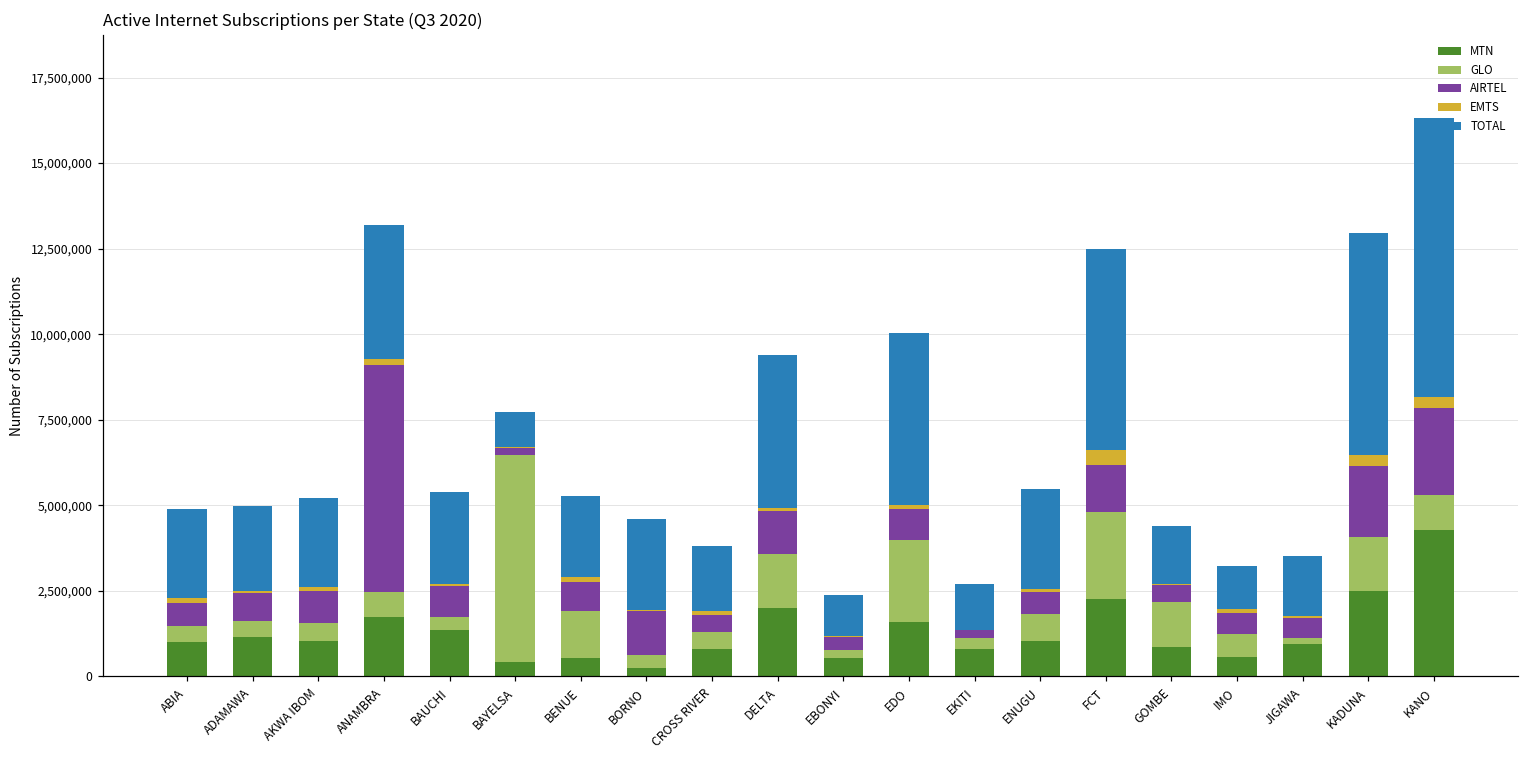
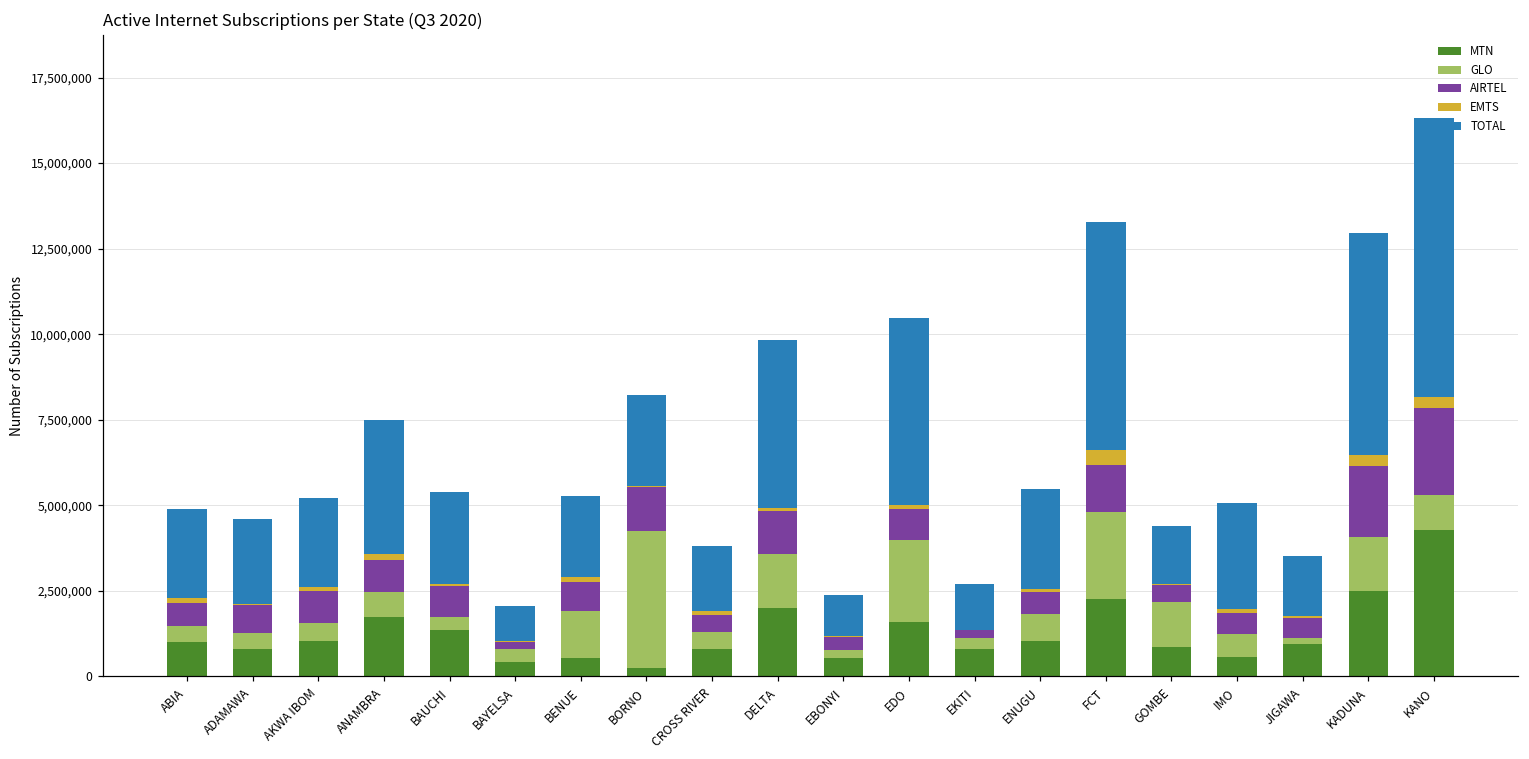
  {
    "MTN": {
      "ABIA": "1,000,000",
-     "ADAMAWA": "1,100,000",
+     "ADAMAWA": "800,000",
      "AKWA IBOM": "1,000,000",
      "ANAMBRA": "1,700,000",
      "BAUCHI": "1,400,000",
      "BAYELSA": "400,000",
      "BENUE": "500,000",
      "BORNO": "300,000",
      "CROSS RIVER": "800,000",
      "DELTA": "2,000,000",
      "EBONYI": "500,000",
      "EDO": "1,600,000",
      "EKITI": "800,000",
      "ENUGU": "1,000,000",
      "FCT": "2,300,000",
      "GOMBE": "900,000",
      "IMO": "600,000",
      "JIGAWA": "1,000,000",
      "KADUNA": "2,500,000",
      "KANO": "4,300,000"
    },
    "GLO": {
      "ABIA": "500,000",
      "ADAMAWA": "500,000",
      "AKWA IBOM": "500,000",
      "ANAMBRA": "700,000",
      "BAUCHI": "400,000",
-     "BAYELSA": "6,000,000",
+     "BAYELSA": "400,000",
      "BENUE": "1,400,000",
-     "BORNO": "400,000",
+     "BORNO": "4,000,000",
      "CROSS RIVER": "500,000",
      "DELTA": "1,600,000",
      "EBONYI": "300,000",
      "EDO": "2,400,000",
      "EKITI": "300,000",
      "ENUGU": "800,000",
      "FCT": "2,500,000",
      "GOMBE": "1,300,000",
      "IMO": "700,000",
      "JIGAWA": "200,000",
      "KADUNA": "1,600,000",
      "KANO": "1,000,000"
    },
    "AIRTEL": {
      "ABIA": "700,000",
      "ADAMAWA": "800,000",
      "AKWA IBOM": "900,000",
-     "ANAMBRA": "6,600,000",
+     "ANAMBRA": "900,000",
      "BAUCHI": "900,000",
      "BAYELSA": "200,000",
      "BENUE": "900,000",
      "BORNO": "1,300,000",
      "CROSS RIVER": "500,000",
      "DELTA": "1,300,000",
      "EBONYI": "400,000",
      "EDO": "900,000",
      "EKITI": "200,000",
      "ENUGU": "600,000",
      "FCT": "1,400,000",
      "GOMBE": "500,000",
      "IMO": "600,000",
      "JIGAWA": "600,000",
      "KADUNA": "2,100,000",
      "KANO": "2,500,000"
    },
    "EMTS": {
      "ABIA": "200,000",
      "AKWA IBOM": "100,000",
      "ANAMBRA": "200,000",
      "BENUE": "100,000",
      "CROSS RIVER": "100,000",
      "EDO": "100,000",
      "ENUGU": "100,000",
      "FCT": "400,000",
      "IMO": "100,000",
      "KADUNA": "300,000",
      "KANO": "300,000"
    },
    "TOTAL": {
      "ABIA": "2,600,000",
      "ADAMAWA": "2,500,000",
      "AKWA IBOM": "2,600,000",
      "ANAMBRA": "3,900,000",
      "BAUCHI": "2,700,000",
      "BAYELSA": "1,000,000",
      "BENUE": "2,400,000",
      "BORNO": "2,700,000",
      "CROSS RIVER": "1,900,000",
-     "DELTA": "4,500,000",
+     "DELTA": "4,900,000",
      "EBONYI": "1,200,000",
-     "EDO": "5,000,000",
+     "EDO": "5,500,000",
      "EKITI": "1,400,000",
      "ENUGU": "2,900,000",
-     "FCT": "5,900,000",
+     "FCT": "6,700,000",
      "GOMBE": "1,700,000",
-     "IMO": "1,300,000",
+     "IMO": "3,100,000",
      "JIGAWA": "1,800,000",
      "KADUNA": "6,500,000",
      "KANO": "8,200,000"
    }
  }
